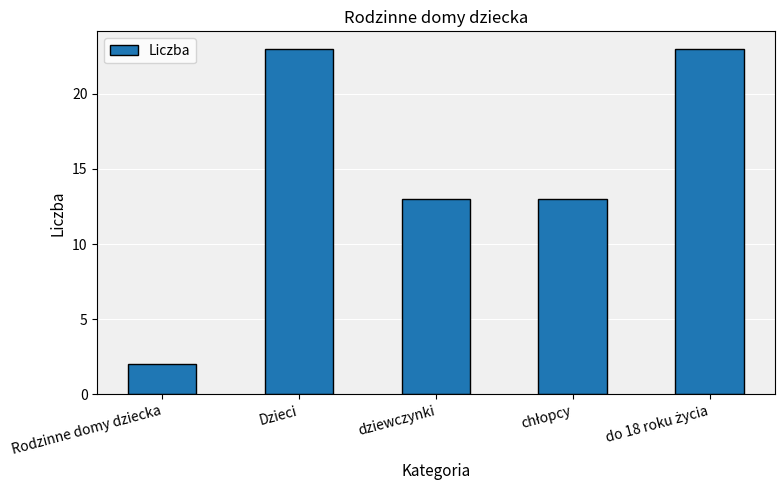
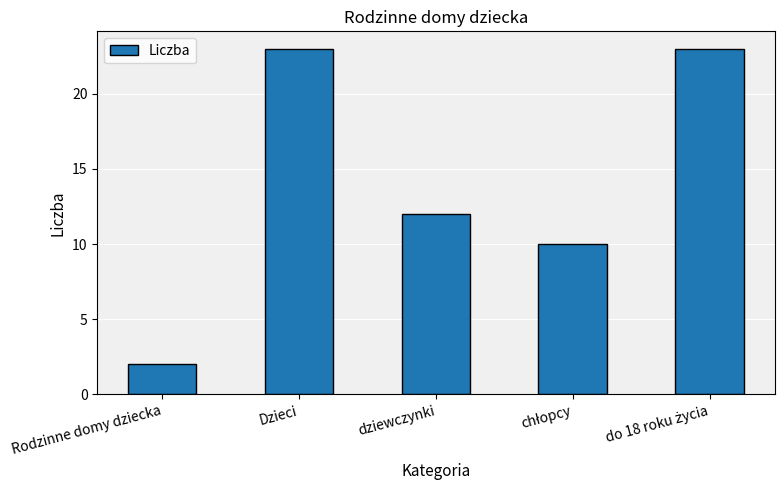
  {
    "Rodzinne domy dziecka": 2,
    "Dzieci": 23,
-   "dziewczynki": 13,
-   "chłopcy": 13,
+   "dziewczynki": 12,
+   "chłopcy": 10,
    "do 18 roku życia": 23
  }
